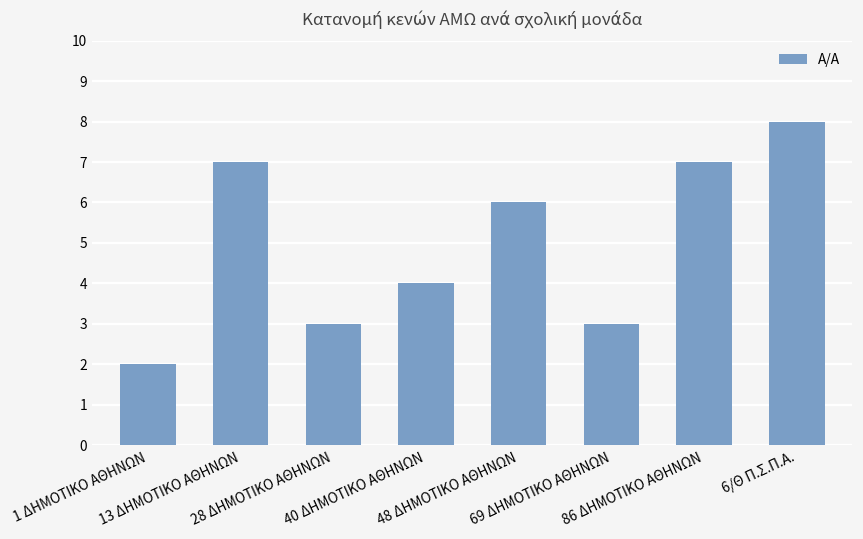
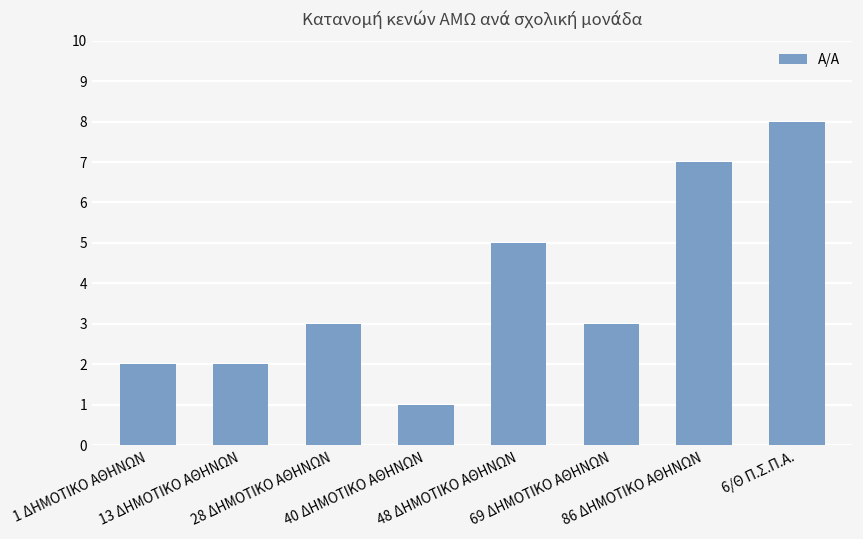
  {
    "1 ΔΗΜΟΤΙΚΟ ΑΘΗΝΩΝ": 2,
-   "13 ΔΗΜΟΤΙΚΟ ΑΘΗΝΩΝ": 7,
+   "13 ΔΗΜΟΤΙΚΟ ΑΘΗΝΩΝ": 2,
    "28 ΔΗΜΟΤΙΚΟ ΑΘΗΝΩΝ": 3,
-   "40 ΔΗΜΟΤΙΚΟ ΑΘΗΝΩΝ": 4,
-   "48 ΔΗΜΟΤΙΚΟ ΑΘΗΝΩΝ": 6,
+   "40 ΔΗΜΟΤΙΚΟ ΑΘΗΝΩΝ": 1,
+   "48 ΔΗΜΟΤΙΚΟ ΑΘΗΝΩΝ": 5,
    "69 ΔΗΜΟΤΙΚΟ ΑΘΗΝΩΝ": 3,
    "86 ΔΗΜΟΤΙΚΟ ΑΘΗΝΩΝ": 7,
    "6/Θ Π.Σ.Π.Α.": 8
  }
